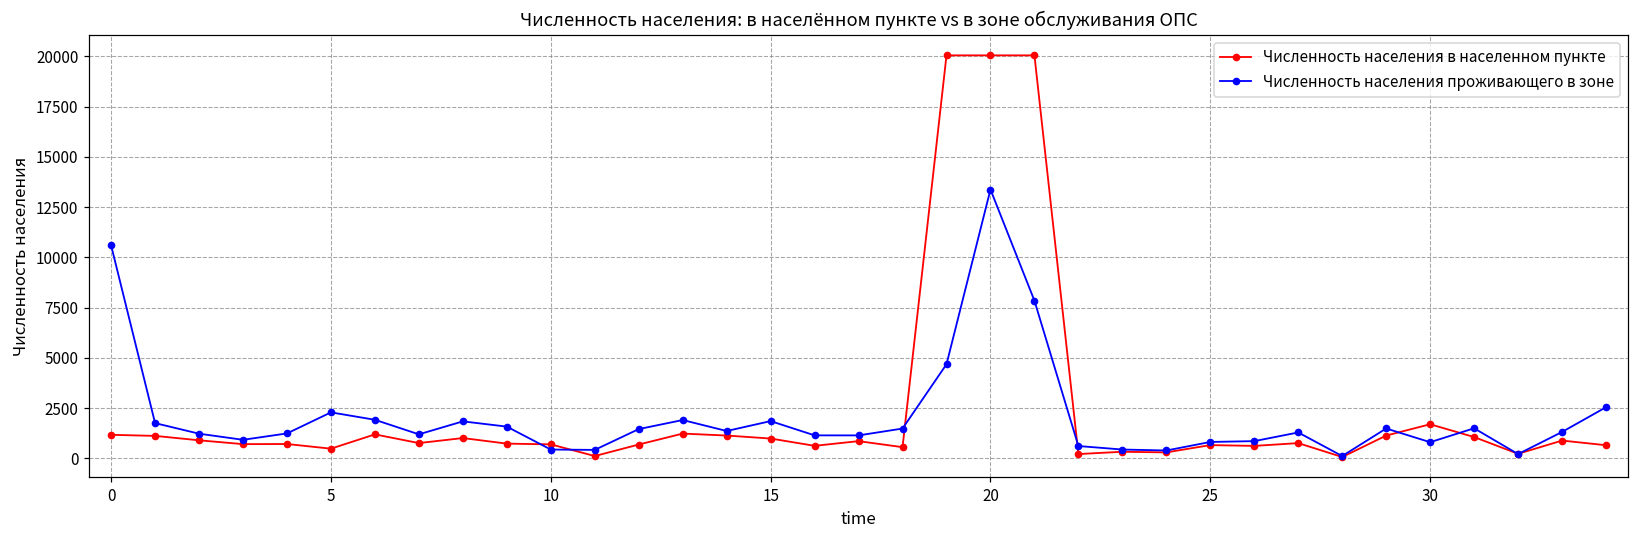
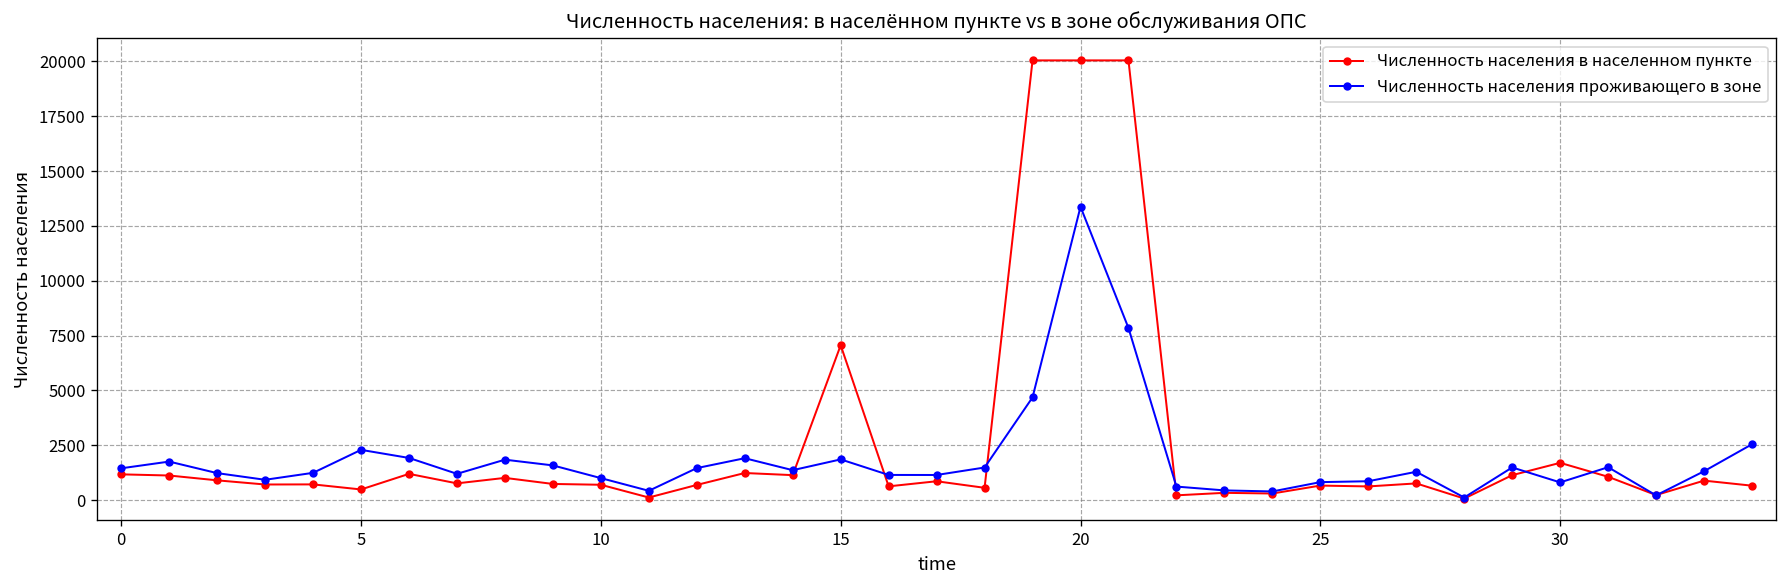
  {
    "Численность населения в населенном пункте": {
      "0": 1200,
      "5": 500,
      "10": 700,
-     "15": 1000,
+     "15": 7100,
      "20": 20100,
      "25": 700,
      "30": 1700
    },
    "Численность населения проживающего в зоне": {
-     "0": 10600,
+     "0": 1400,
      "5": 2300,
-     "10": 400,
+     "10": 1000,
      "15": 1900,
      "20": 13400,
      "25": 800,
      "30": 800
    }
  }
